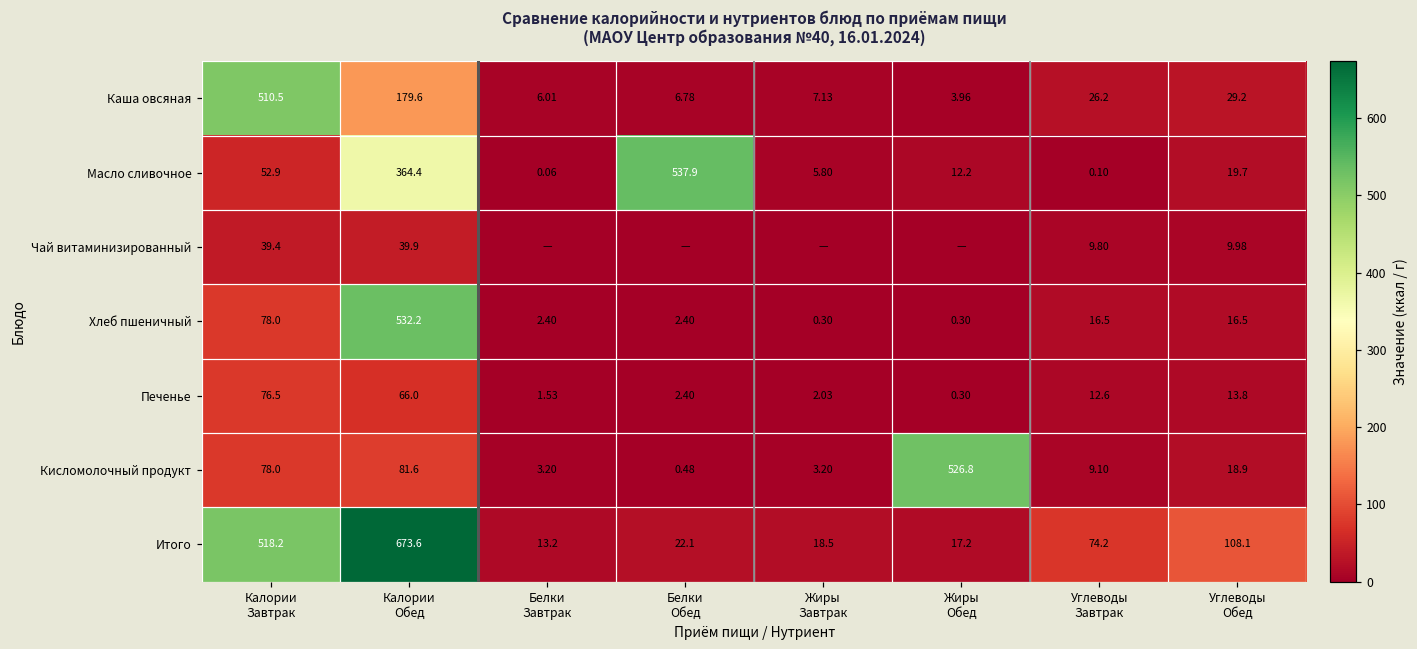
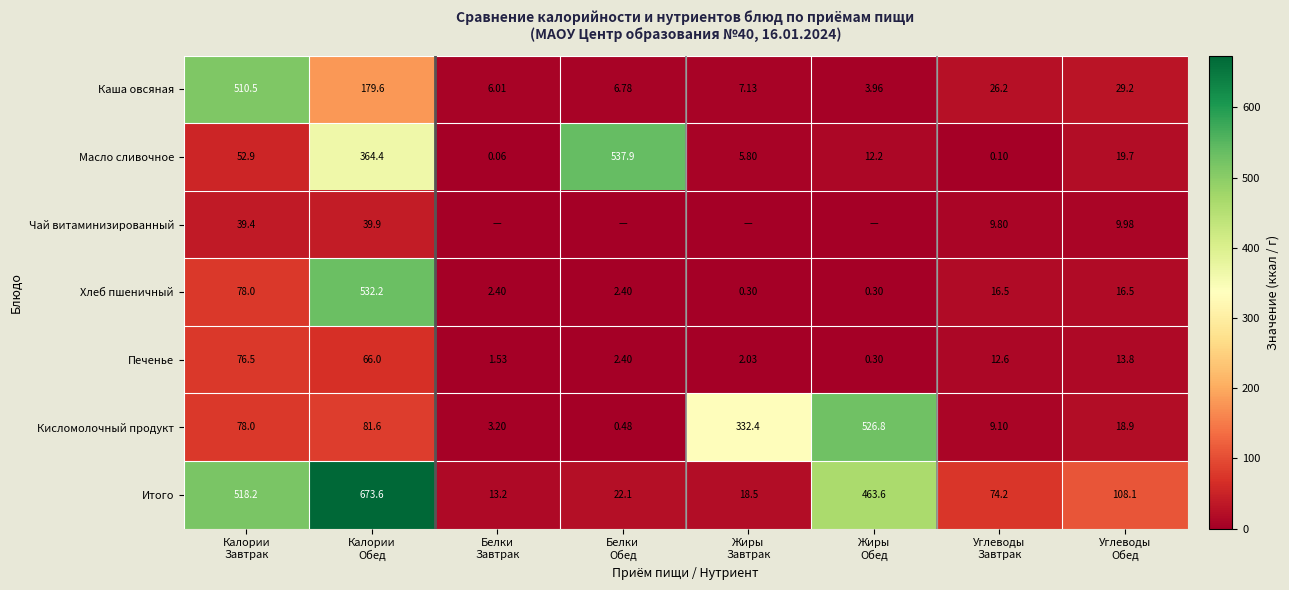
  {
    "Каша овсяная": {
      "Калории Завтрак": 510.5,
      "Калории Обед": 179.6,
      "Белки Завтрак": 6.01,
      "Белки Обед": 6.78,
      "Жиры Завтрак": 7.13,
      "Жиры Обед": 3.96,
      "Углеводы Завтрак": 26.2,
      "Углеводы Обед": 29.2
    },
    "Масло сливочное": {
      "Калории Завтрак": 52.9,
      "Калории Обед": 364.4,
      "Белки Завтрак": 0.06,
      "Белки Обед": 537.9,
      "Жиры Завтрак": 5.80,
      "Жиры Обед": 12.2,
      "Углеводы Завтрак": 0.10,
      "Углеводы Обед": 19.7
    },
    "Чай витаминизированный": {
      "Калории Завтрак": 39.4,
      "Калории Обед": 39.9,
      "Углеводы Завтрак": 9.80,
      "Углеводы Обед": 9.98
    },
    "Хлеб пшеничный": {
      "Калории Завтрак": 78.0,
      "Калории Обед": 532.2,
      "Белки Завтрак": 2.40,
      "Белки Обед": 2.40,
      "Жиры Завтрак": 0.30,
      "Жиры Обед": 0.30,
      "Углеводы Завтрак": 16.5,
      "Углеводы Обед": 16.5
    },
    "Печенье": {
      "Калории Завтрак": 76.5,
      "Калории Обед": 66.0,
      "Белки Завтрак": 1.53,
      "Белки Обед": 2.40,
      "Жиры Завтрак": 2.03,
      "Жиры Обед": 0.30,
      "Углеводы Завтрак": 12.6,
      "Углеводы Обед": 13.8
    },
    "Кисломолочный продукт": {
      "Калории Завтрак": 78.0,
      "Калории Обед": 81.6,
      "Белки Завтрак": 3.20,
      "Белки Обед": 0.48,
-     "Жиры Завтрак": 3.20,
+     "Жиры Завтрак": 332.4,
      "Жиры Обед": 526.8,
      "Углеводы Завтрак": 9.10,
      "Углеводы Обед": 18.9
    },
    "Итого": {
      "Калории Завтрак": 518.2,
      "Калории Обед": 673.6,
      "Белки Завтрак": 13.2,
      "Белки Обед": 22.1,
      "Жиры Завтрак": 18.5,
-     "Жиры Обед": 17.2,
+     "Жиры Обед": 463.6,
      "Углеводы Завтрак": 74.2,
      "Углеводы Обед": 108.1
    }
  }
